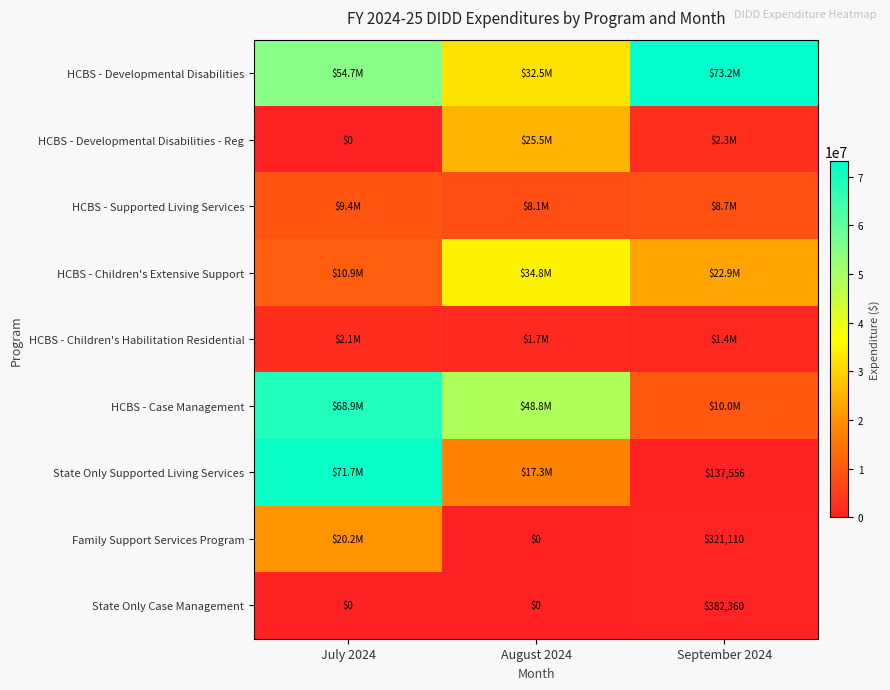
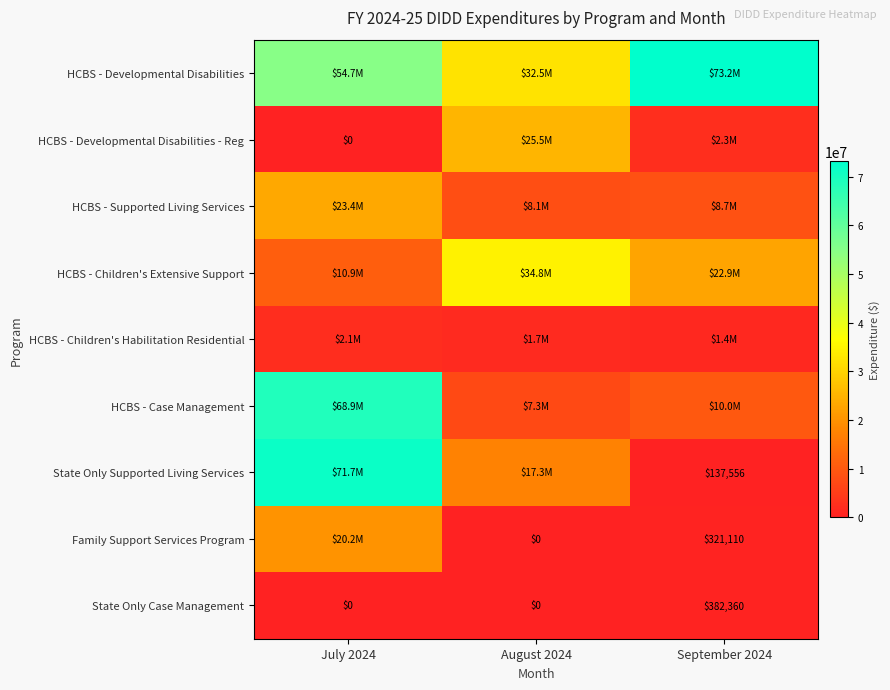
  {
    "HCBS - Developmental Disabilities": {
      "July 2024": "$54.7M",
      "August 2024": "$32.5M",
      "September 2024": "$73.2M"
    },
    "HCBS - Developmental Disabilities - Reg": {
      "July 2024": "$0",
      "August 2024": "$25.5M",
      "September 2024": "$2.3M"
    },
    "HCBS - Supported Living Services": {
-     "July 2024": "$9.4M",
+     "July 2024": "$23.4M",
      "August 2024": "$8.1M",
      "September 2024": "$8.7M"
    },
    "HCBS - Children's Extensive Support": {
      "July 2024": "$10.9M",
      "August 2024": "$34.8M",
      "September 2024": "$22.9M"
    },
    "HCBS - Children's Habilitation Residential": {
      "July 2024": "$2.1M",
      "August 2024": "$1.7M",
      "September 2024": "$1.4M"
    },
    "HCBS - Case Management": {
      "July 2024": "$68.9M",
-     "August 2024": "$48.8M",
+     "August 2024": "$7.3M",
      "September 2024": "$10.0M"
    },
    "State Only Supported Living Services": {
      "July 2024": "$71.7M",
      "August 2024": "$17.3M",
      "September 2024": "$137,556"
    },
    "Family Support Services Program": {
      "July 2024": "$20.2M",
      "August 2024": "$0",
      "September 2024": "$321,110"
    },
    "State Only Case Management": {
      "July 2024": "$0",
      "August 2024": "$0",
      "September 2024": "$382,360"
    }
  }
